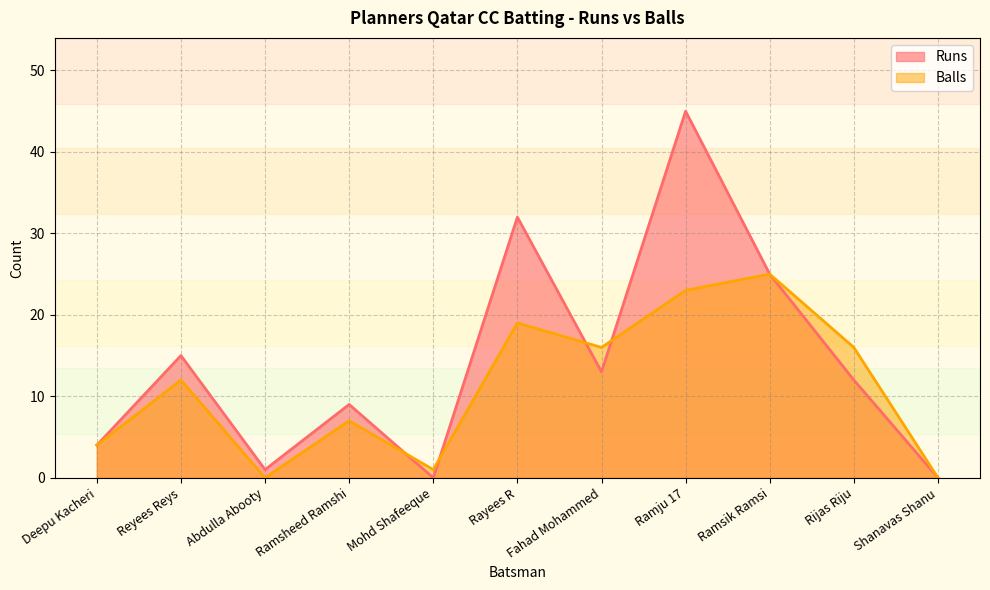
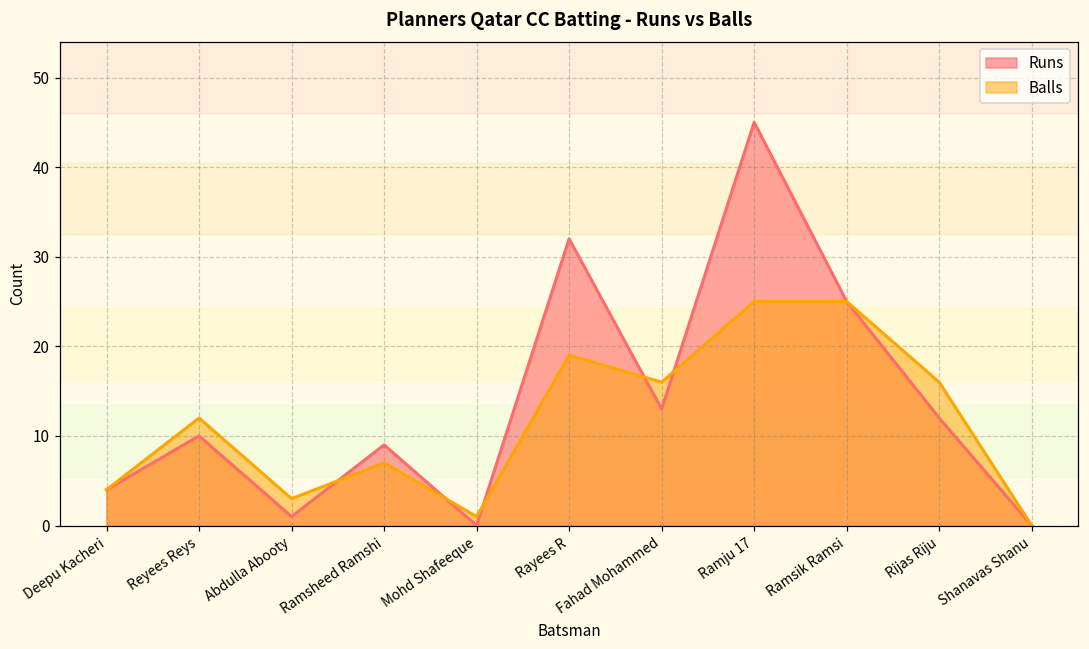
  {
    "Runs": {
-     "Reyees Reys": 15,
+     "Reyees Reys": 10,
      "Abdulla Abooty": 1,
      "Ramsheed Ramshi": 9,
      "Mohd Shafeeque": 0,
      "Rayees R": 32,
      "Fahad Mohammed": 13,
      "Ramju 17": 45,
      "Rijas Riju": 12
    },
    "Balls": {
      "Reyees Reys": 12,
-     "Abdulla Abooty": 0,
+     "Abdulla Abooty": 3,
      "Ramsheed Ramshi": 7,
      "Mohd Shafeeque": 1,
      "Rayees R": 19,
      "Fahad Mohammed": 16,
-     "Ramju 17": 23,
+     "Ramju 17": 25,
      "Rijas Riju": 16
    }
  }
